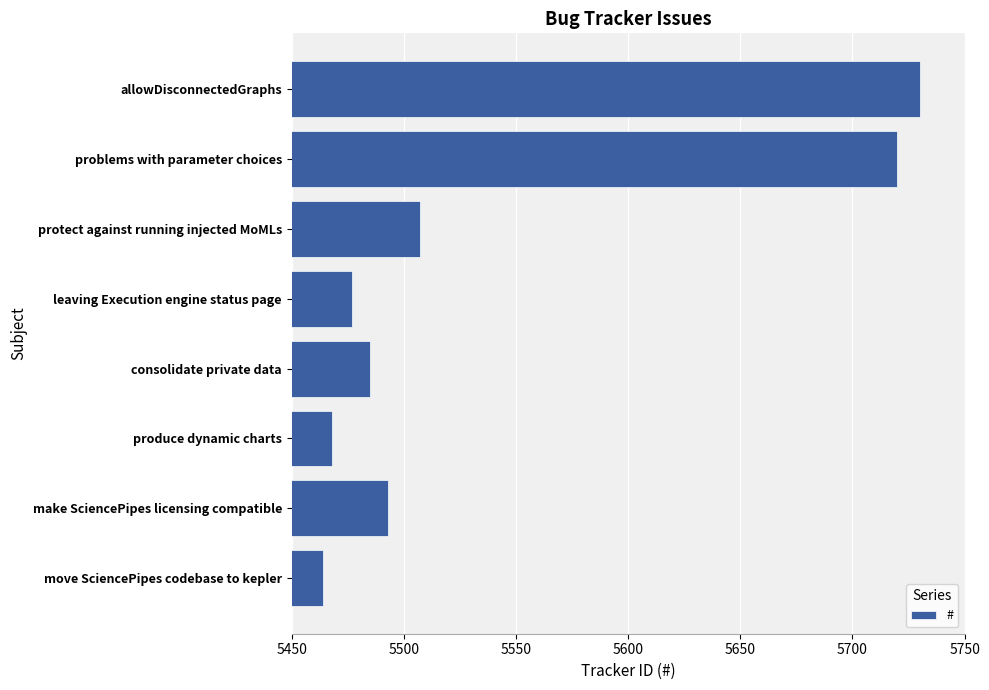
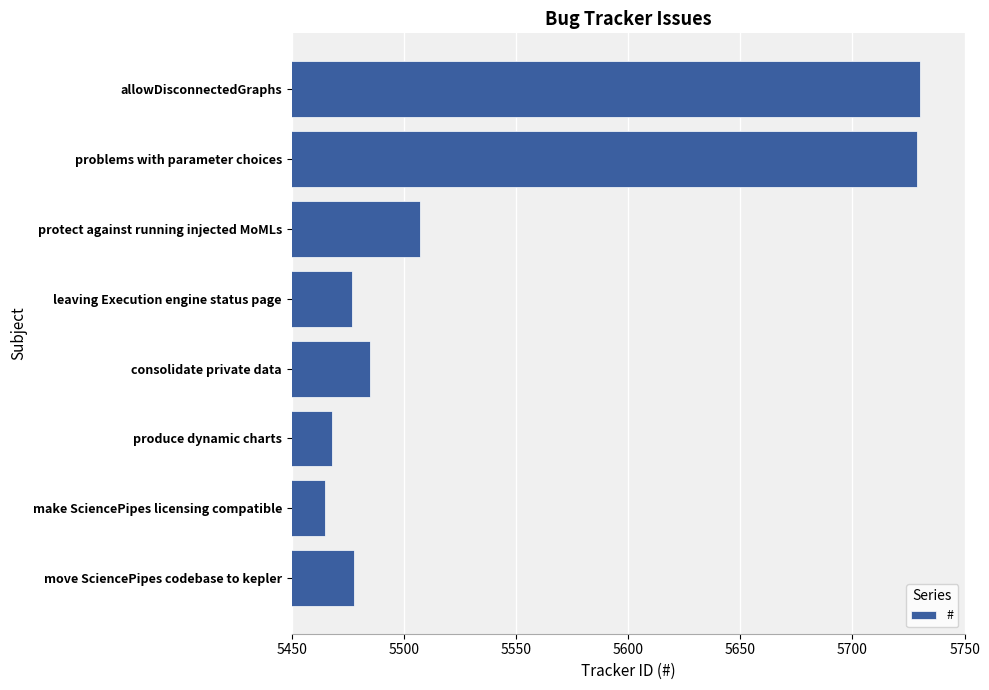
  {
    "allowDisconnectedGraphs": 5730,
-   "problems with parameter choices": 5720,
+   "problems with parameter choices": 5729,
    "protect against running injected MoMLs": 5507,
    "leaving Execution engine status page": 5477,
    "consolidate private data": 5485,
    "produce dynamic charts": 5468,
-   "make SciencePipes licensing compatible": 5493,
-   "move SciencePipes codebase to kepler": 5464
+   "make SciencePipes licensing compatible": 5465,
+   "move SciencePipes codebase to kepler": 5478
  }
